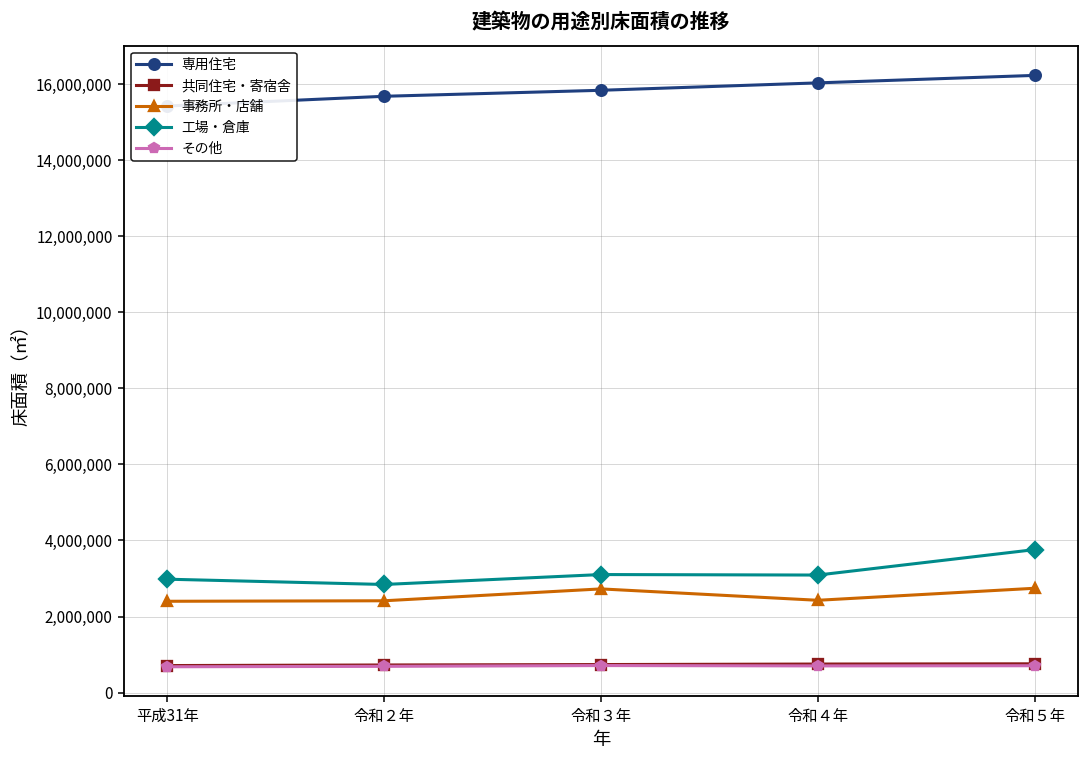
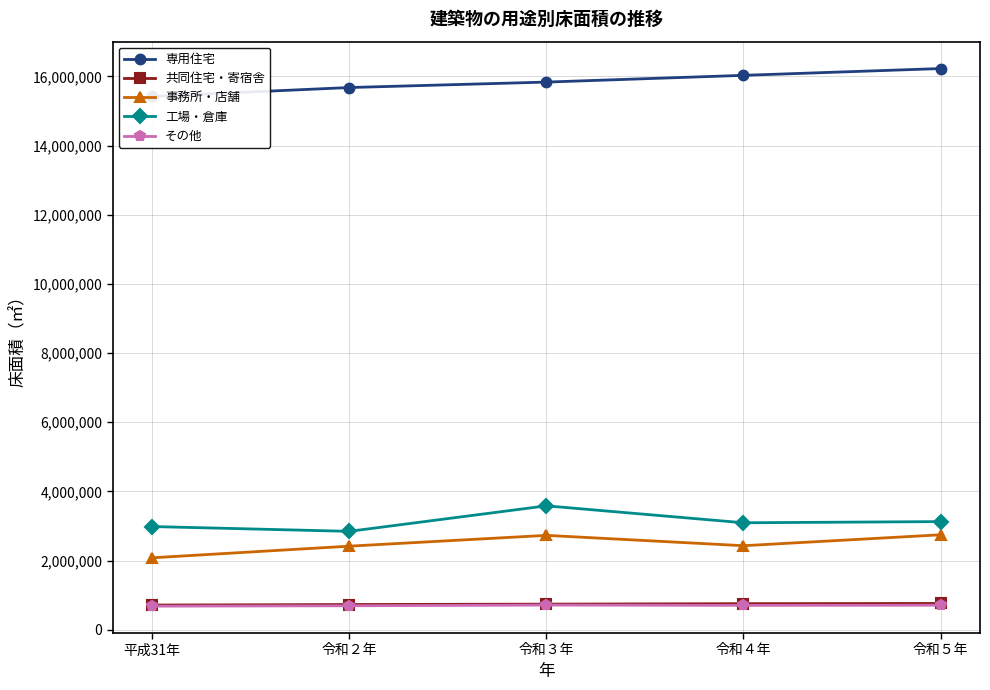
  {
    "専用住宅": {
      "令和２年": "15,700,000",
      "令和３年": "15,800,000",
      "令和４年": "16,000,000",
      "令和５年": "16,200,000"
    },
    "事務所・店舗": {
-     "平成31年": "2,400,000",
+     "平成31年": "2,100,000",
      "令和２年": "2,400,000",
      "令和３年": "2,700,000",
      "令和４年": "2,400,000",
      "令和５年": "2,700,000"
    },
    "工場・倉庫": {
      "平成31年": "3,000,000",
      "令和２年": "2,800,000",
-     "令和３年": "3,100,000",
+     "令和３年": "3,600,000",
      "令和４年": "3,100,000",
-     "令和５年": "3,800,000"
+     "令和５年": "3,100,000"
    }
  }
